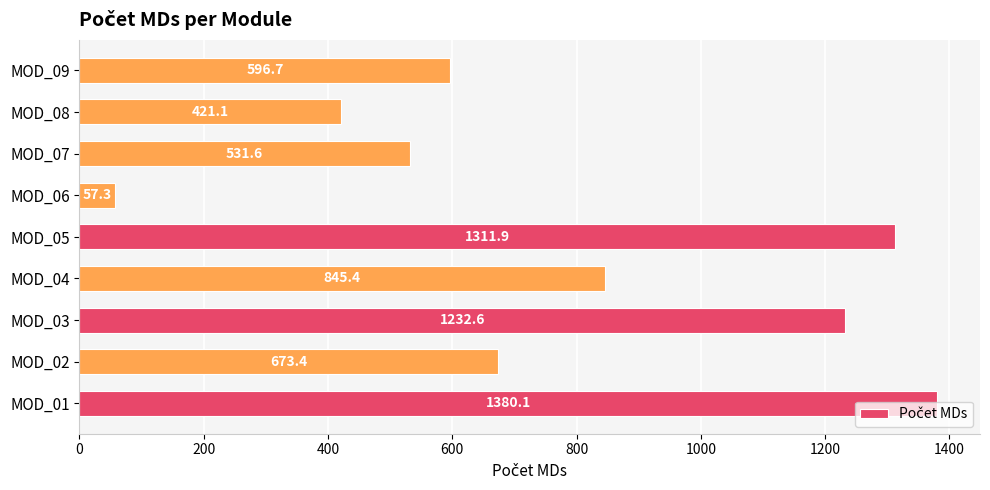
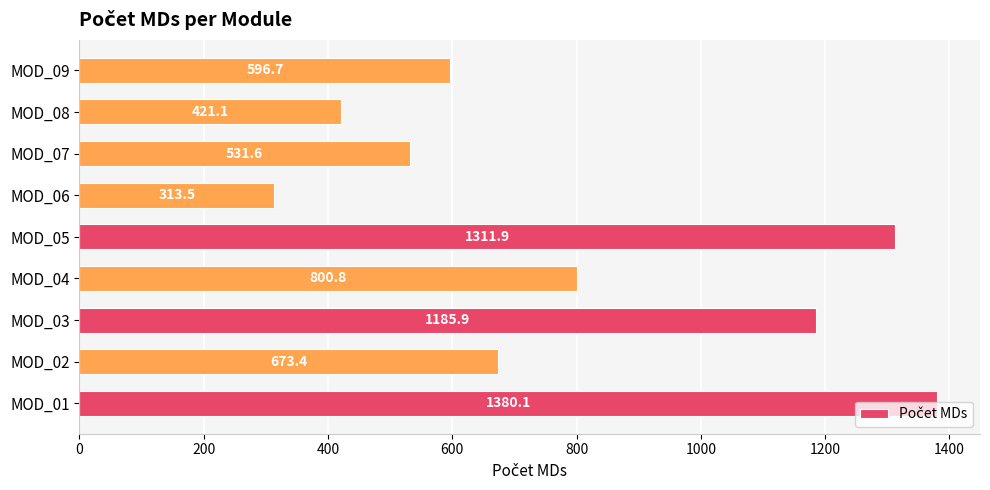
  {
    "MOD_09": 596.7,
    "MOD_08": 421.1,
    "MOD_07": 531.6,
-   "MOD_06": 57.3,
+   "MOD_06": 313.5,
    "MOD_05": 1311.9,
-   "MOD_04": 845.4,
-   "MOD_03": 1232.6,
+   "MOD_04": 800.8,
+   "MOD_03": 1185.9,
    "MOD_02": 673.4
  }
